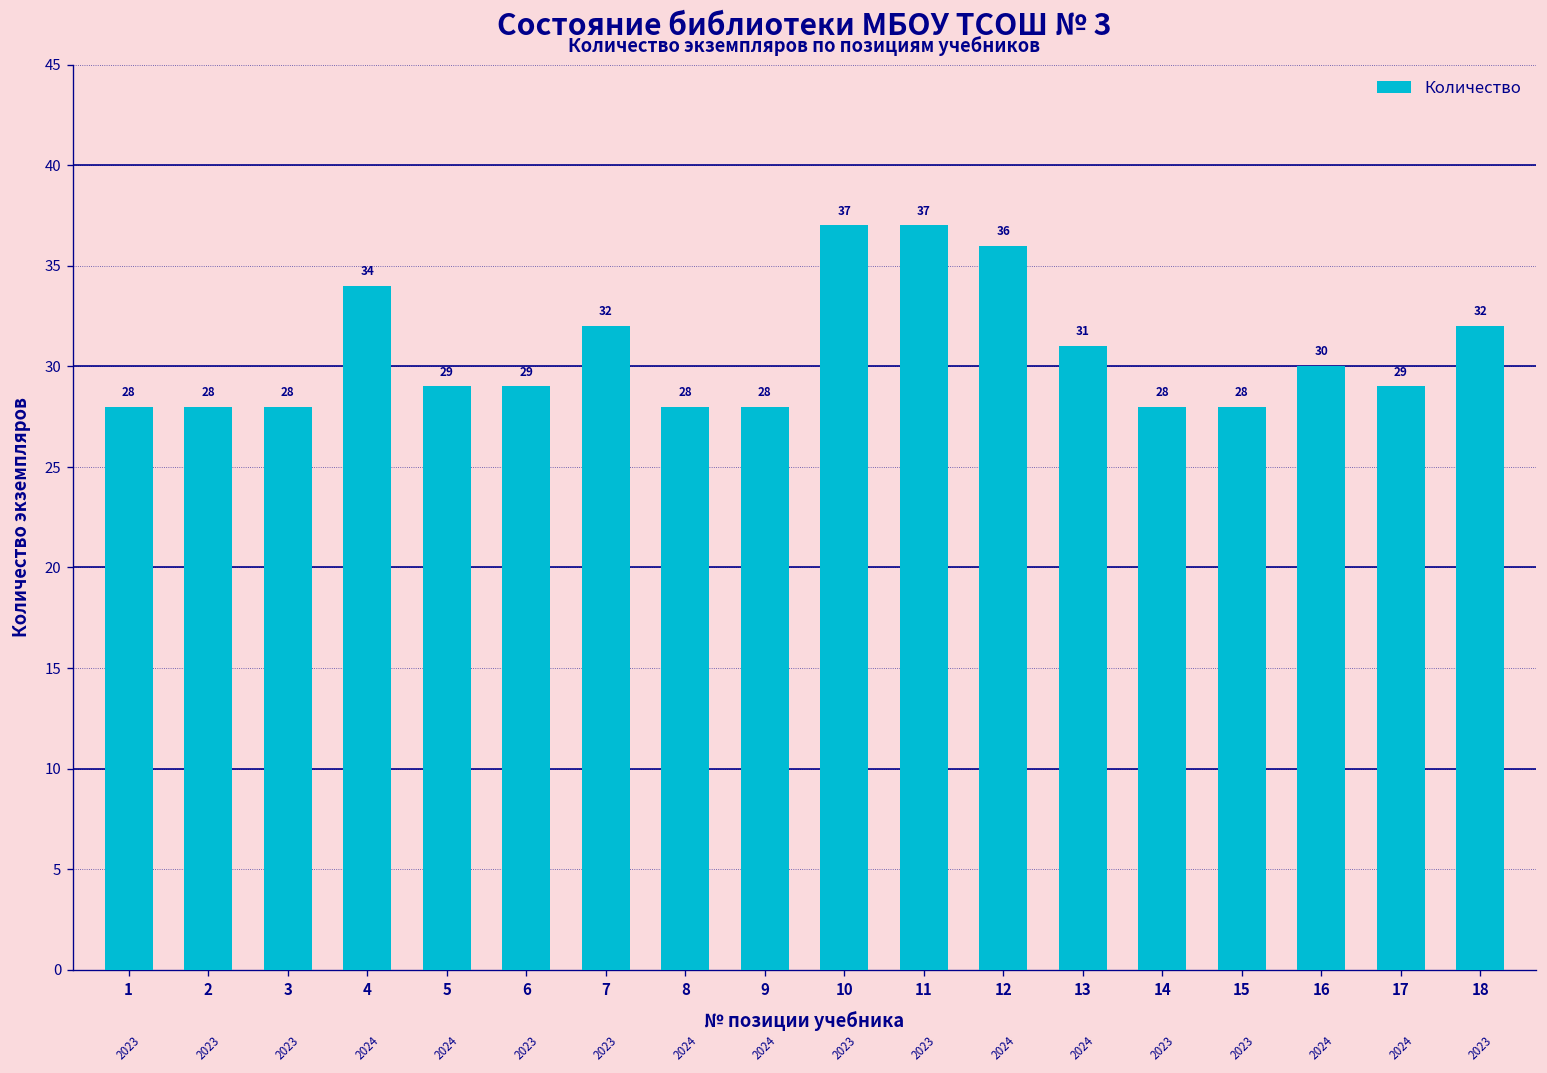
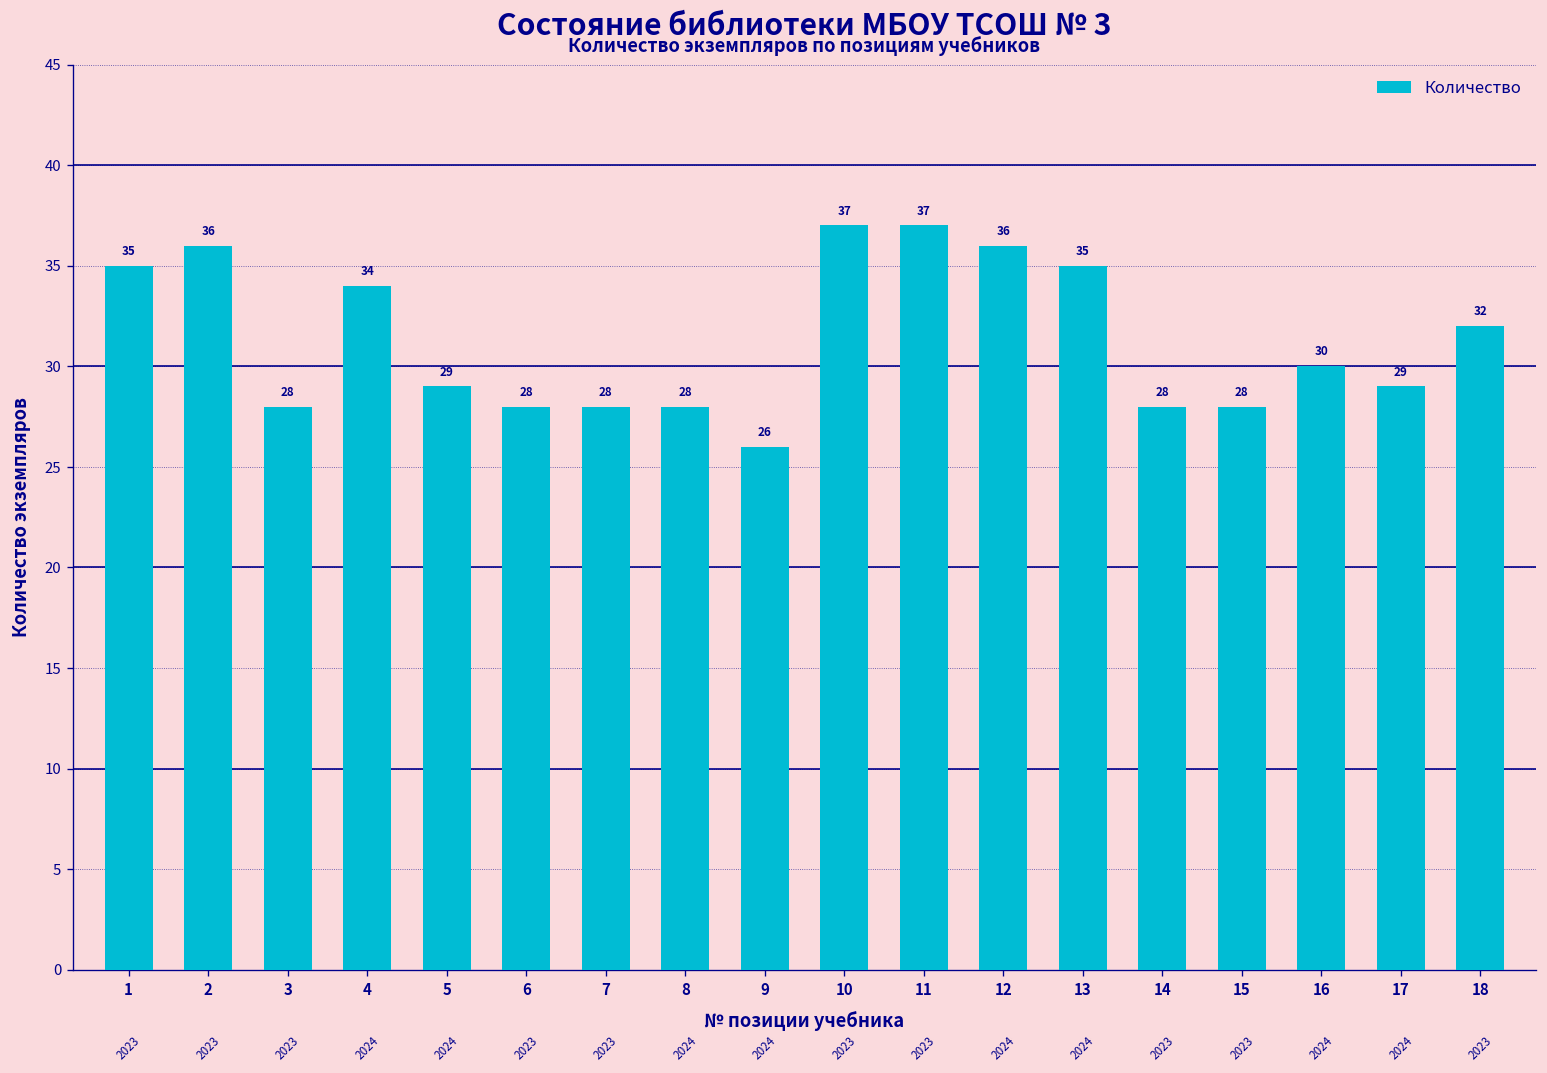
  {
-   "1": 28,
-   "2": 28,
+   "1": 35,
+   "2": 36,
    "3": 28,
    "4": 34,
    "5": 29,
-   "6": 29,
-   "7": 32,
+   "6": 28,
+   "7": 28,
    "8": 28,
-   "9": 28,
+   "9": 26,
    "10": 37,
    "11": 37,
    "12": 36,
-   "13": 31,
+   "13": 35,
    "14": 28,
    "15": 28,
    "16": 30,
    "17": 29,
    "18": 32
  }
